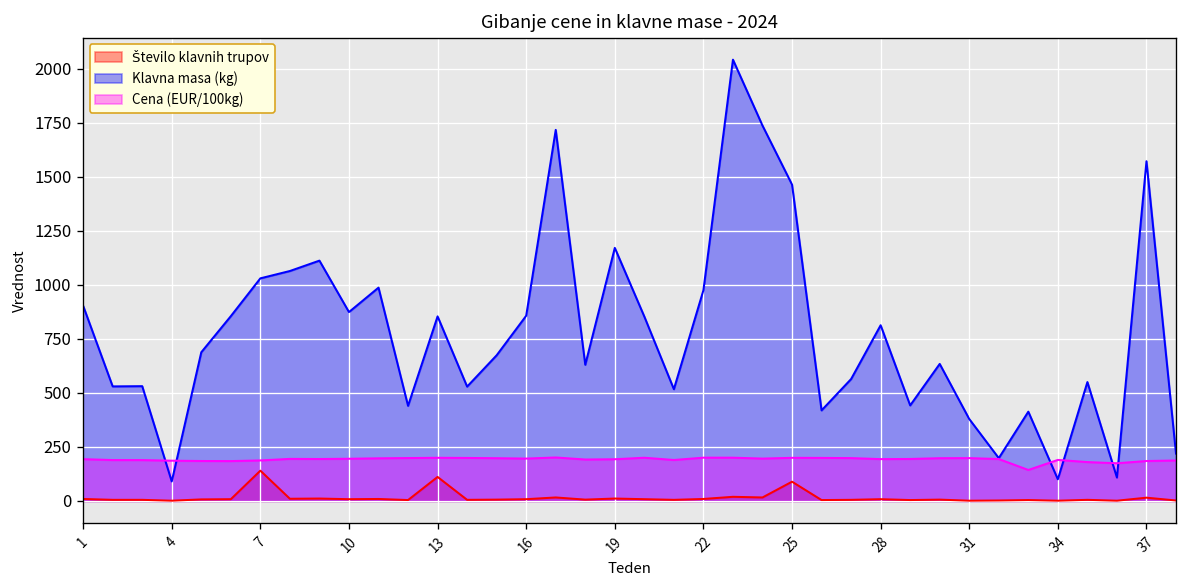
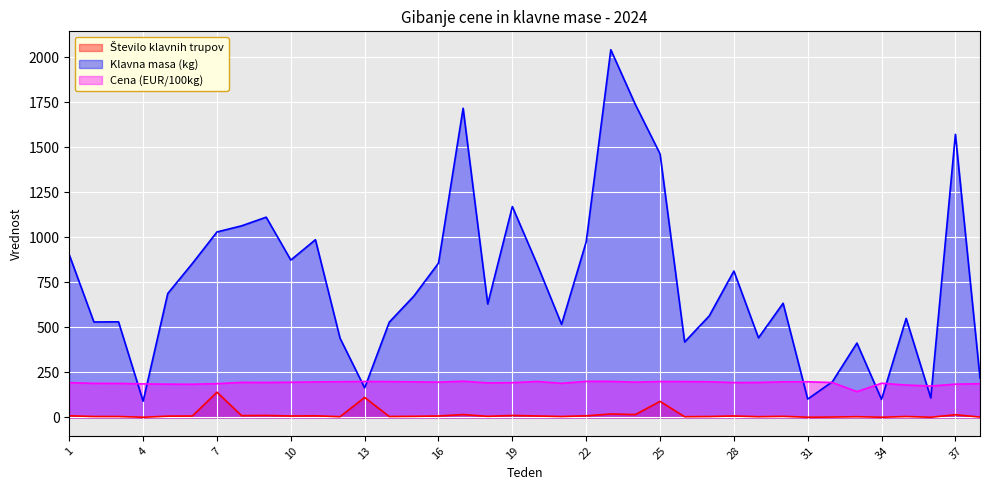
  {
    "Število klavnih trupov": {
      "1": 10,
      "4": 0,
      "7": 140,
      "10": 10,
      "13": 110,
      "16": 10,
      "19": 10,
      "22": 10,
      "25": 90,
      "28": 10,
      "31": 0,
      "34": 0,
      "37": 20
    },
    "Klavna masa (kg)": {
      "1": 900,
      "4": 90,
      "7": 1030,
      "10": 870,
-     "13": 850,
+     "13": 160,
      "16": 860,
      "19": 1170,
      "22": 980,
      "25": 1460,
      "28": 810,
-     "31": 380,
+     "31": 100,
      "34": 100,
      "37": 1570
    },
    "Cena (EUR/100kg)": {
      "1": 190,
      "4": 190,
      "7": 190,
      "10": 200,
      "13": 200,
      "16": 200,
      "19": 190,
      "22": 200,
      "25": 200,
      "28": 190,
      "31": 200,
      "34": 190,
      "37": 180
    }
  }
